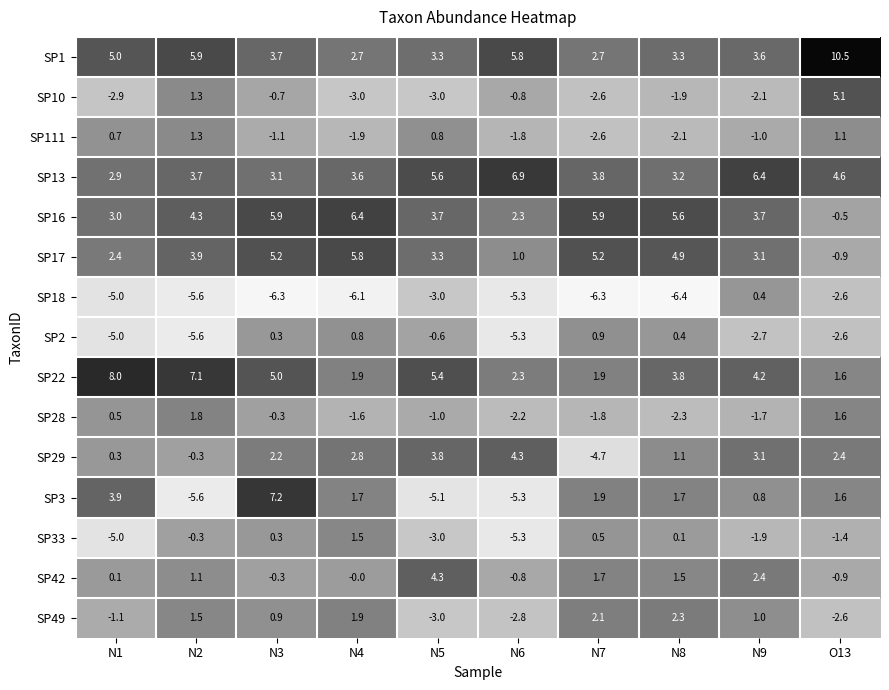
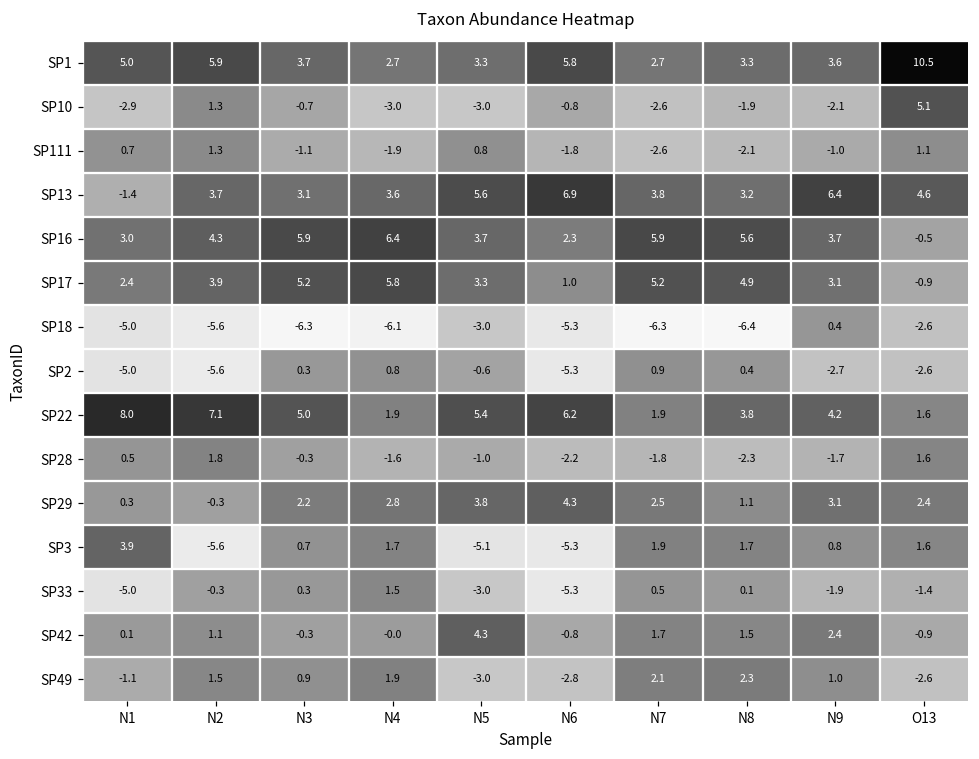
  {
    "SP1": {
      "N1": 5.0,
      "N2": 5.9,
      "N3": 3.7,
      "N4": 2.7,
      "N5": 3.3,
      "N6": 5.8,
      "N7": 2.7,
      "N8": 3.3,
      "N9": 3.6,
      "O13": 10.5
    },
    "SP10": {
      "N1": -2.9,
      "N2": 1.3,
      "N3": -0.7,
      "N4": -3.0,
      "N5": -3.0,
      "N6": -0.8,
      "N7": -2.6,
      "N8": -1.9,
      "N9": -2.1,
      "O13": 5.1
    },
    "SP111": {
      "N1": 0.7,
      "N2": 1.3,
      "N3": -1.1,
      "N4": -1.9,
      "N5": 0.8,
      "N6": -1.8,
      "N7": -2.6,
      "N8": -2.1,
      "N9": -1.0,
      "O13": 1.1
    },
    "SP13": {
-     "N1": 2.9,
+     "N1": -1.4,
      "N2": 3.7,
      "N3": 3.1,
      "N4": 3.6,
      "N5": 5.6,
      "N6": 6.9,
      "N7": 3.8,
      "N8": 3.2,
      "N9": 6.4,
      "O13": 4.6
    },
    "SP16": {
      "N1": 3.0,
      "N2": 4.3,
      "N3": 5.9,
      "N4": 6.4,
      "N5": 3.7,
      "N6": 2.3,
      "N7": 5.9,
      "N8": 5.6,
      "N9": 3.7,
      "O13": -0.5
    },
    "SP17": {
      "N1": 2.4,
      "N2": 3.9,
      "N3": 5.2,
      "N4": 5.8,
      "N5": 3.3,
      "N6": 1.0,
      "N7": 5.2,
      "N8": 4.9,
      "N9": 3.1,
      "O13": -0.9
    },
    "SP18": {
      "N1": -5.0,
      "N2": -5.6,
      "N3": -6.3,
      "N4": -6.1,
      "N5": -3.0,
      "N6": -5.3,
      "N7": -6.3,
      "N8": -6.4,
      "N9": 0.4,
      "O13": -2.6
    },
    "SP2": {
      "N1": -5.0,
      "N2": -5.6,
      "N3": 0.3,
      "N4": 0.8,
      "N5": -0.6,
      "N6": -5.3,
      "N7": 0.9,
      "N8": 0.4,
      "N9": -2.7,
      "O13": -2.6
    },
    "SP22": {
      "N1": 8.0,
      "N2": 7.1,
      "N3": 5.0,
      "N4": 1.9,
      "N5": 5.4,
-     "N6": 2.3,
+     "N6": 6.2,
      "N7": 1.9,
      "N8": 3.8,
      "N9": 4.2,
      "O13": 1.6
    },
    "SP28": {
      "N1": 0.5,
      "N2": 1.8,
      "N3": -0.3,
      "N4": -1.6,
      "N5": -1.0,
      "N6": -2.2,
      "N7": -1.8,
      "N8": -2.3,
      "N9": -1.7,
      "O13": 1.6
    },
    "SP29": {
      "N1": 0.3,
      "N2": -0.3,
      "N3": 2.2,
      "N4": 2.8,
      "N5": 3.8,
      "N6": 4.3,
-     "N7": -4.7,
+     "N7": 2.5,
      "N8": 1.1,
      "N9": 3.1,
      "O13": 2.4
    },
    "SP3": {
      "N1": 3.9,
      "N2": -5.6,
-     "N3": 7.2,
+     "N3": 0.7,
      "N4": 1.7,
      "N5": -5.1,
      "N6": -5.3,
      "N7": 1.9,
      "N8": 1.7,
      "N9": 0.8,
      "O13": 1.6
    },
    "SP33": {
      "N1": -5.0,
      "N2": -0.3,
      "N3": 0.3,
      "N4": 1.5,
      "N5": -3.0,
      "N6": -5.3,
      "N7": 0.5,
      "N8": 0.1,
      "N9": -1.9,
      "O13": -1.4
    },
    "SP42": {
      "N1": 0.1,
      "N2": 1.1,
      "N3": -0.3,
      "N4": -0.0,
      "N5": 4.3,
      "N6": -0.8,
      "N7": 1.7,
      "N8": 1.5,
      "N9": 2.4,
      "O13": -0.9
    },
    "SP49": {
      "N1": -1.1,
      "N2": 1.5,
      "N3": 0.9,
      "N4": 1.9,
      "N5": -3.0,
      "N6": -2.8,
      "N7": 2.1,
      "N8": 2.3,
      "N9": 1.0,
      "O13": -2.6
    }
  }
